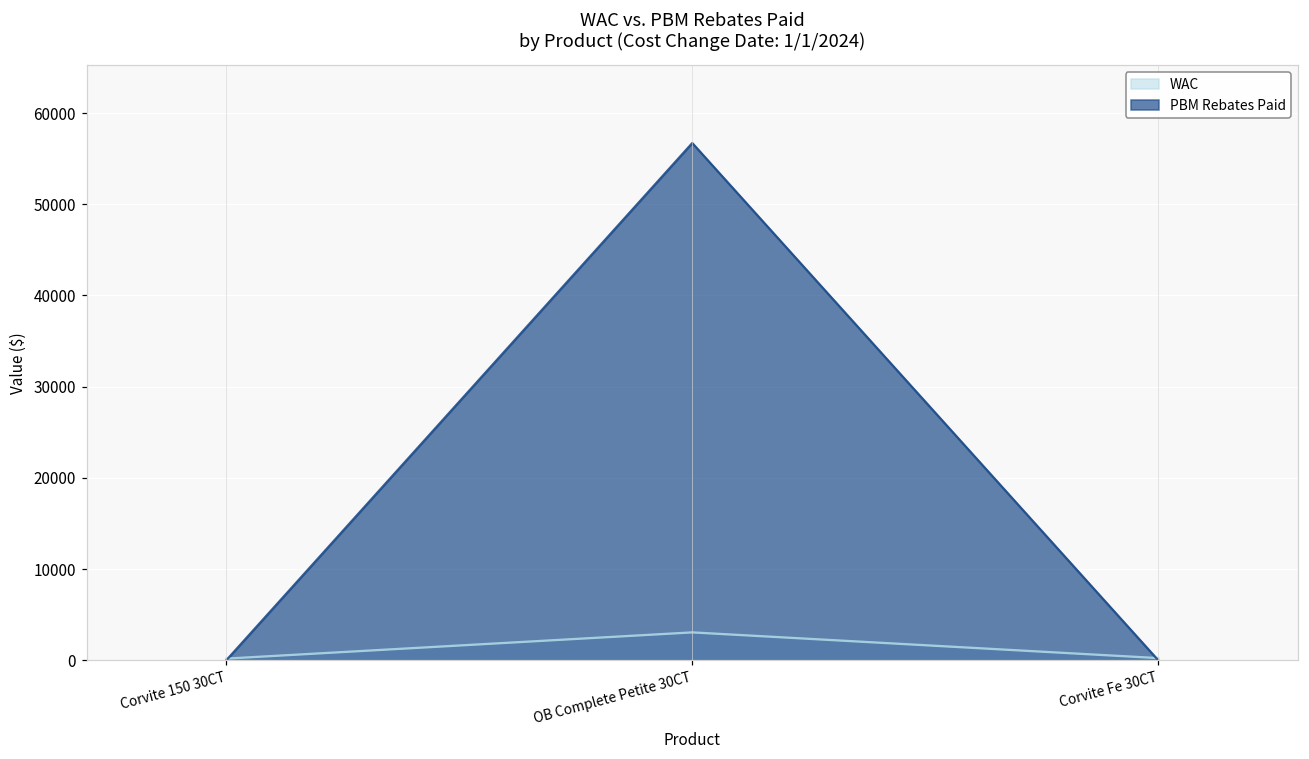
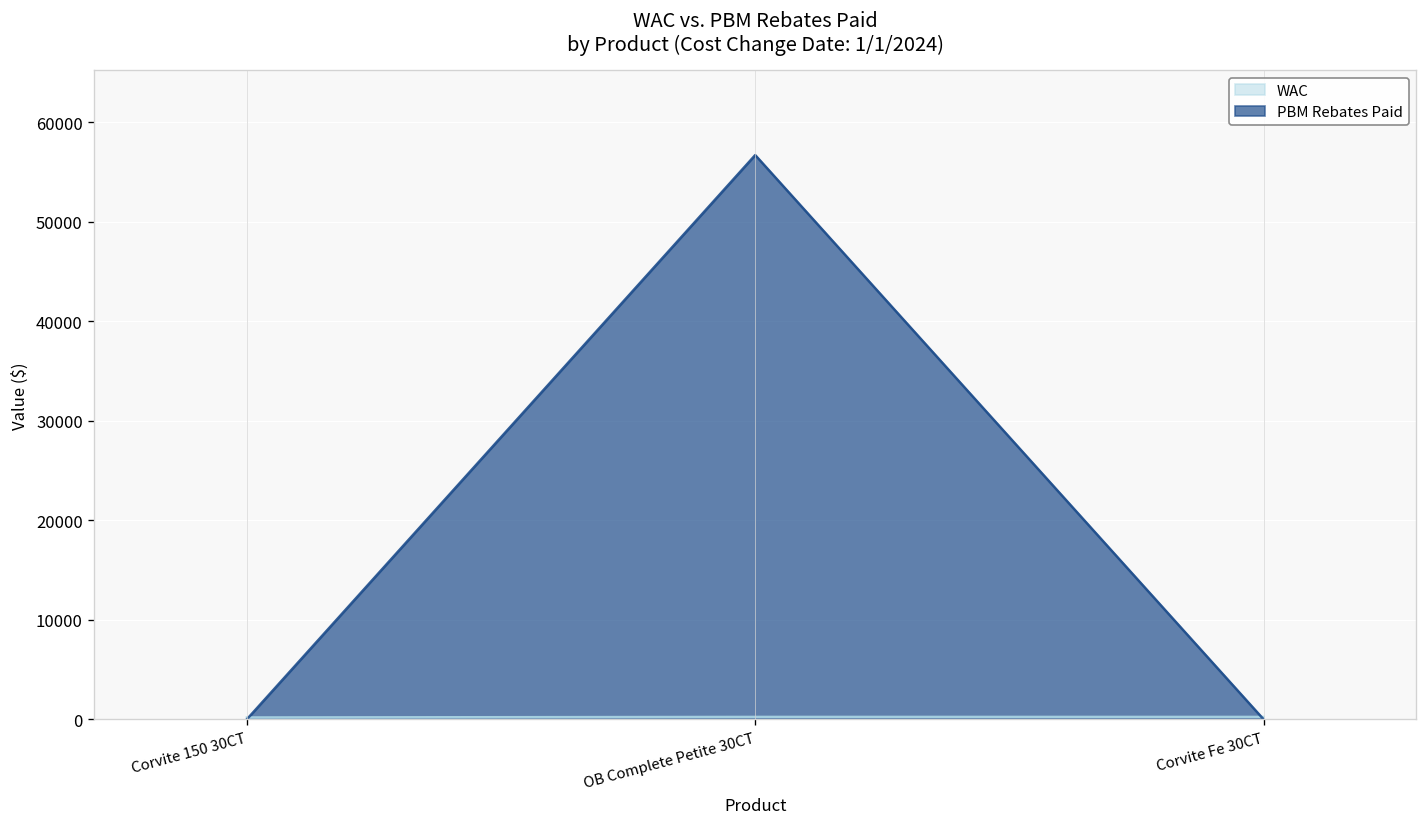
  {
    "WAC": {
-     "OB Complete Petite 30CT": 3000
+     "OB Complete Petite 30CT": 0
    },
    "PBM Rebates Paid": {
      "OB Complete Petite 30CT": 57000
    }
  }
